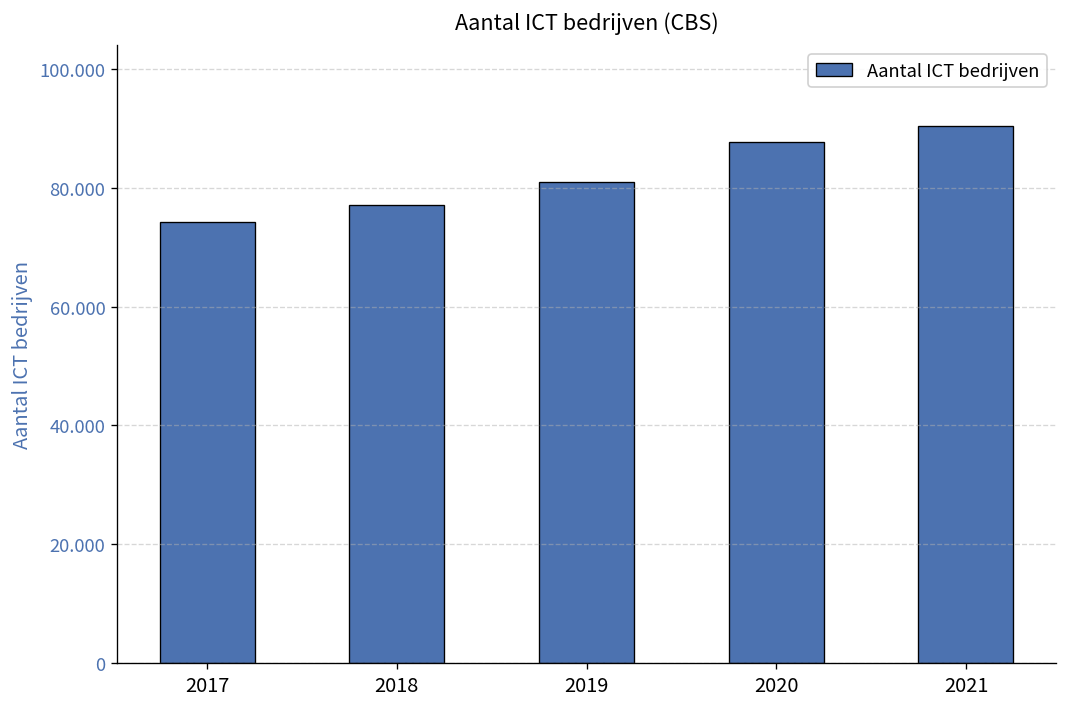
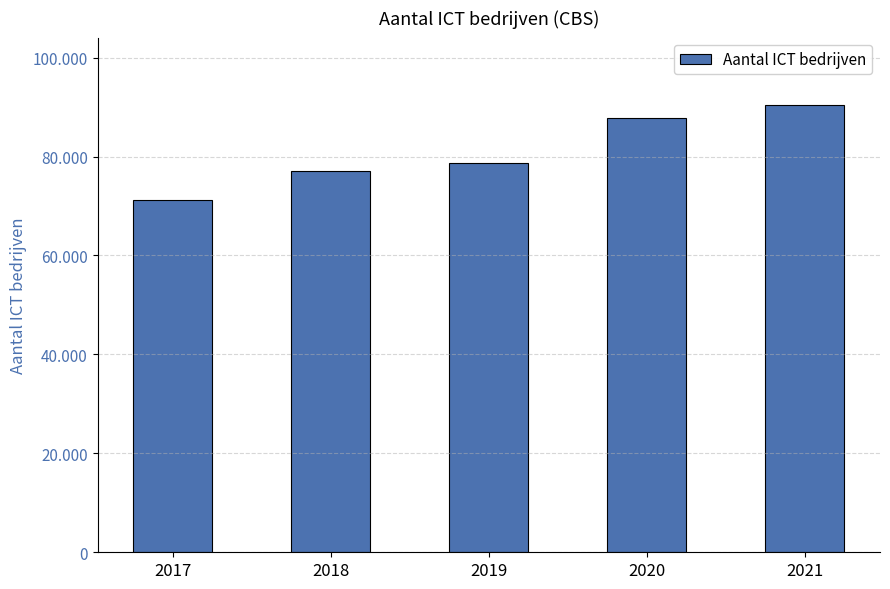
  {
-   "2017": 74,
+   "2017": 71,
    "2018": 77,
-   "2019": 81,
+   "2019": 79,
    "2020": 88,
    "2021": 90
  }
